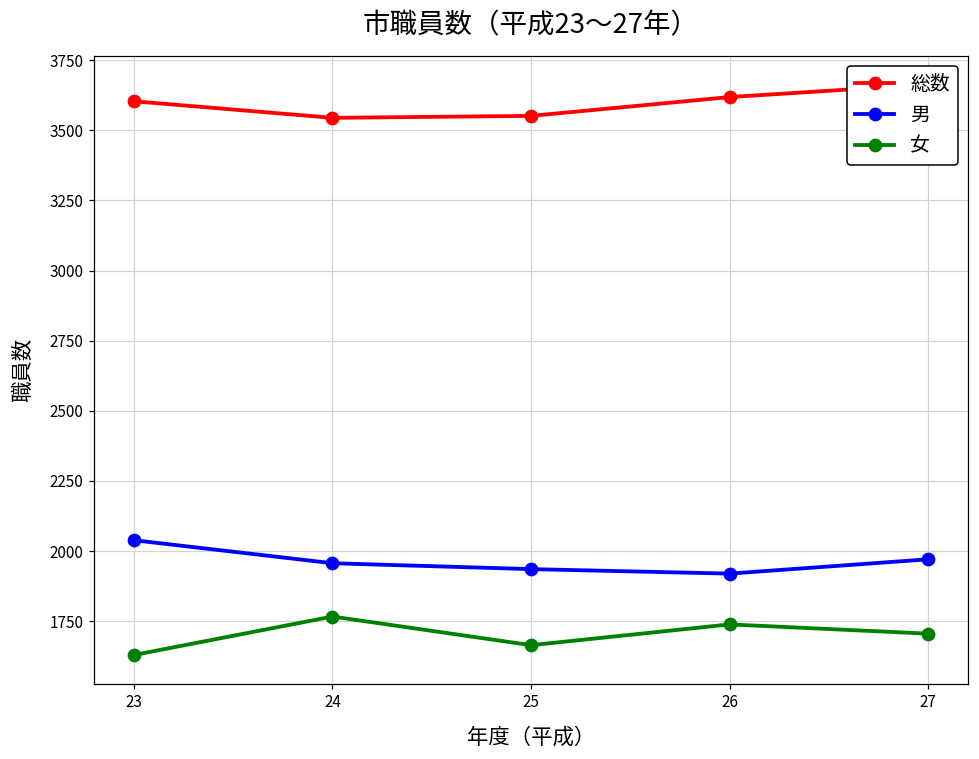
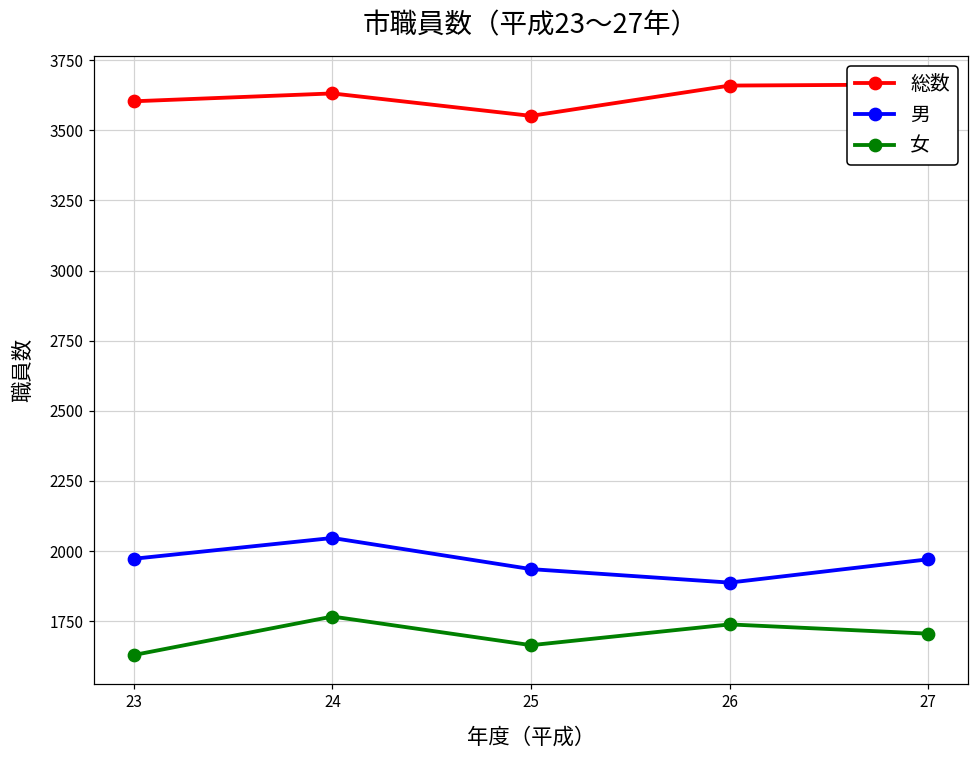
  {
    "総数": {
      "23": 3600,
-     "24": 3540,
+     "24": 3630,
      "25": 3550,
-     "26": 3620
+     "26": 3660
    },
    "男": {
-     "23": 2040,
-     "24": 1960,
+     "23": 1970,
+     "24": 2050,
      "25": 1940,
-     "26": 1920,
+     "26": 1890,
      "27": 1970
    },
    "女": {
      "23": 1630,
      "24": 1770,
      "25": 1670,
      "26": 1740,
      "27": 1710
    }
  }
